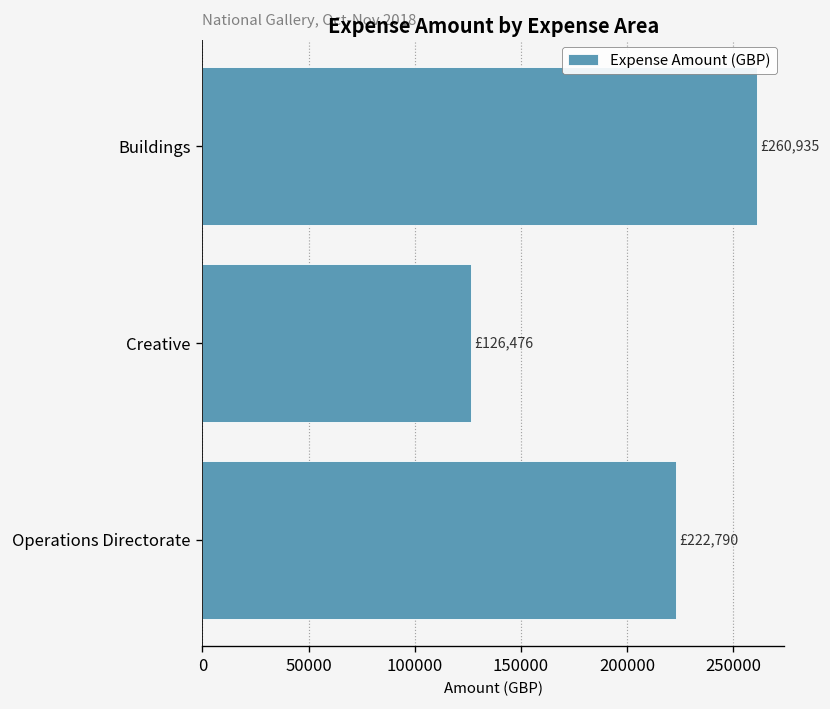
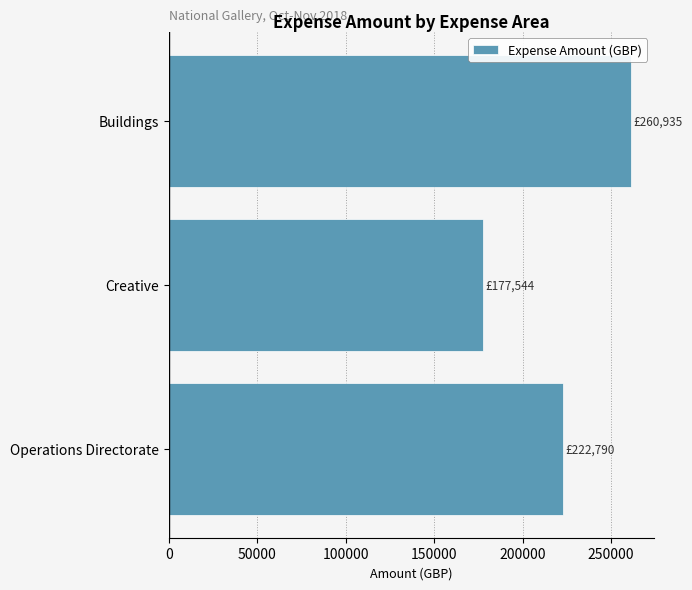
  {
    "Buildings": "£260,935",
-   "Creative": "£126,476",
+   "Creative": "£177,544",
    "Operations Directorate": "£222,790"
  }
